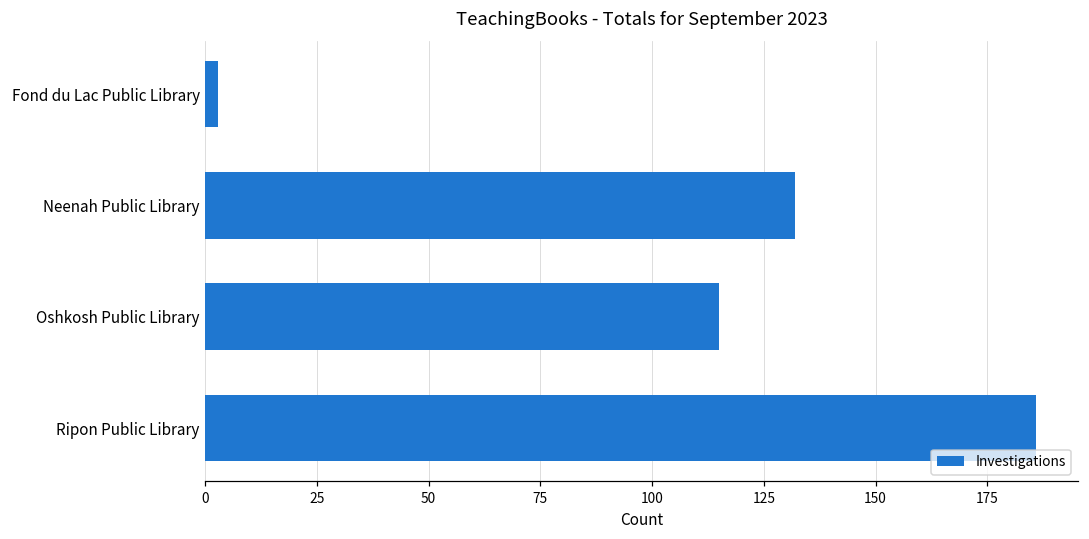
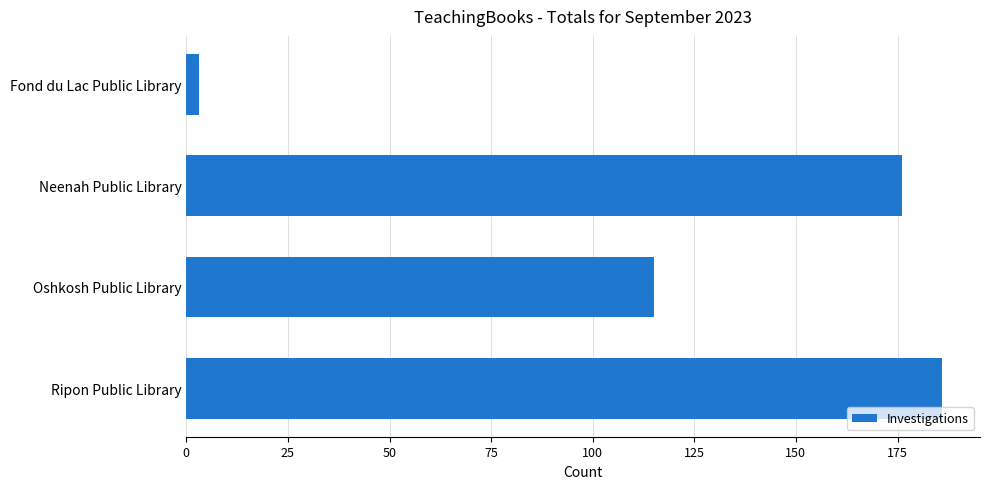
  {
    "Fond du Lac Public Library": 3,
-   "Neenah Public Library": 132,
+   "Neenah Public Library": 176,
    "Oshkosh Public Library": 115,
    "Ripon Public Library": 186
  }
